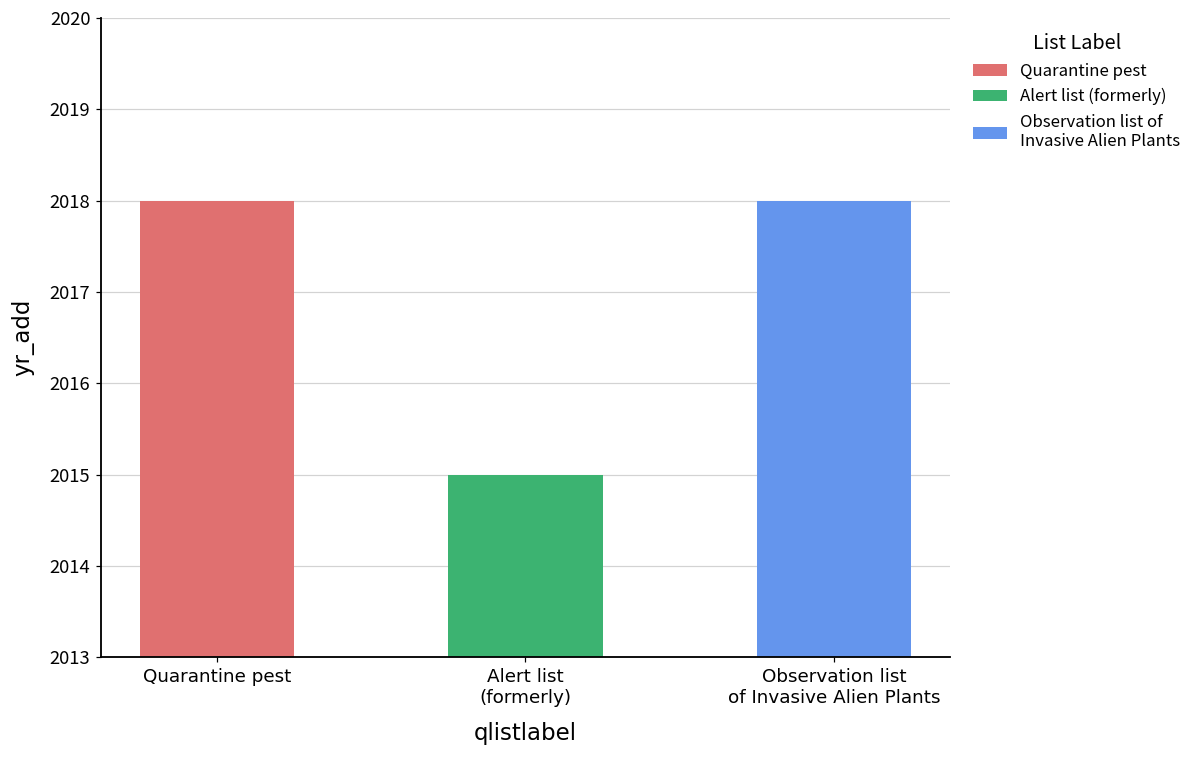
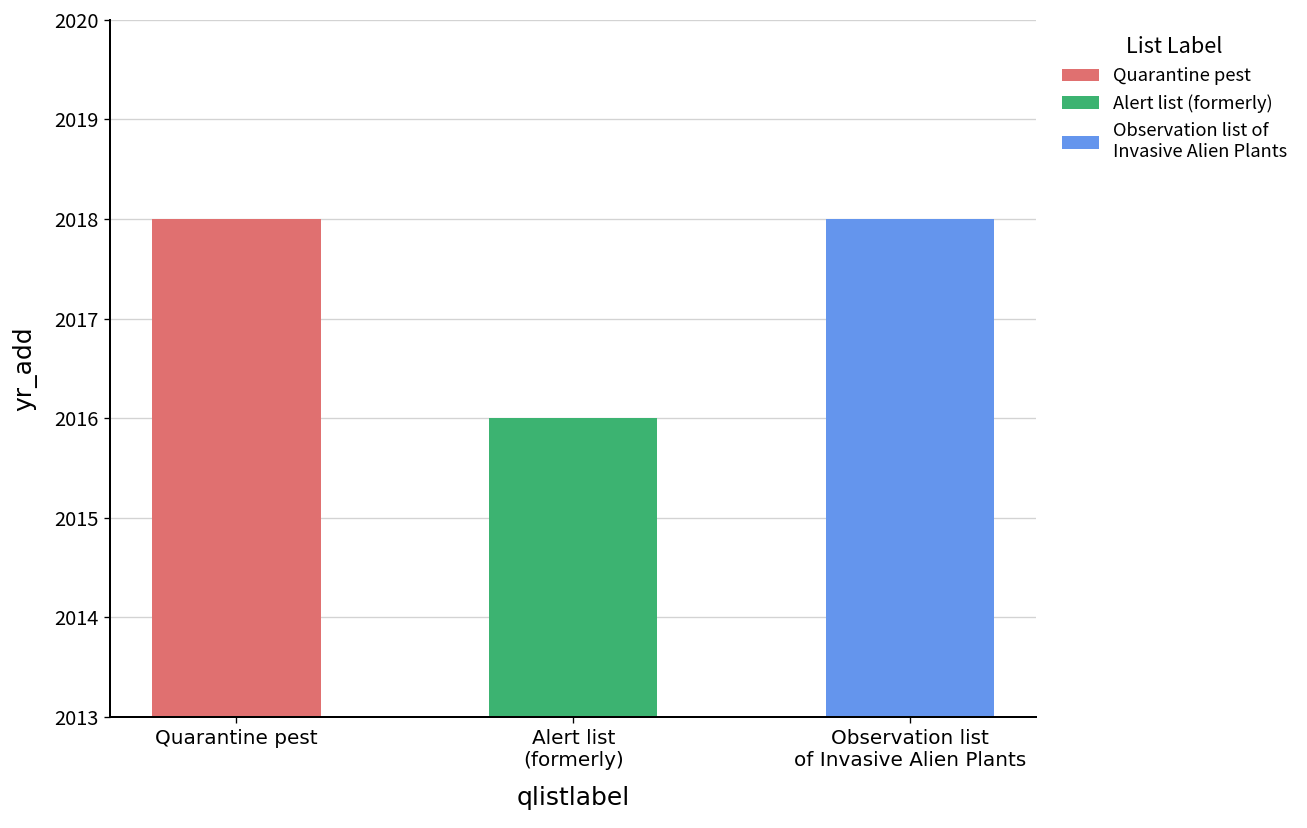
  {
    "Quarantine pest": 2018,
-   "Alert list (formerly)": 2015,
+   "Alert list (formerly)": 2016,
    "Observation list of Invasive Alien Plants": 2018
  }
